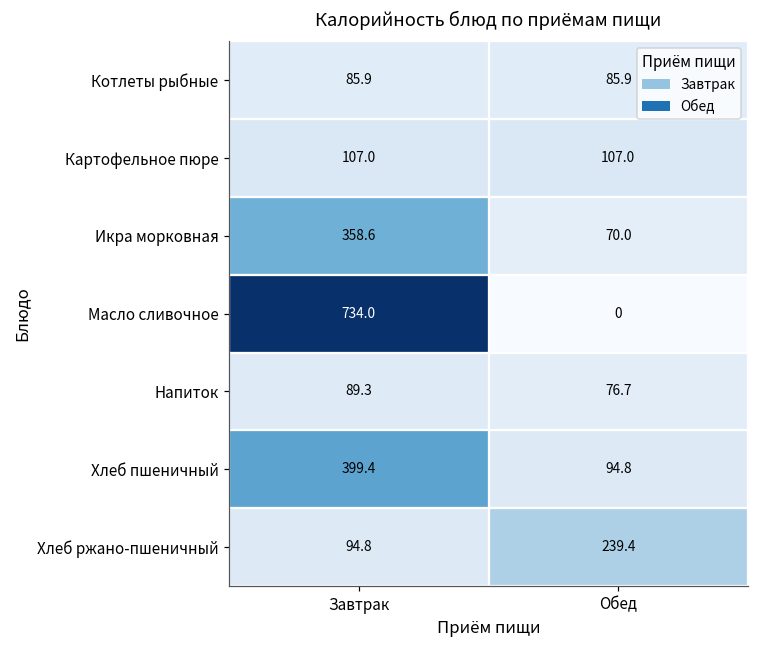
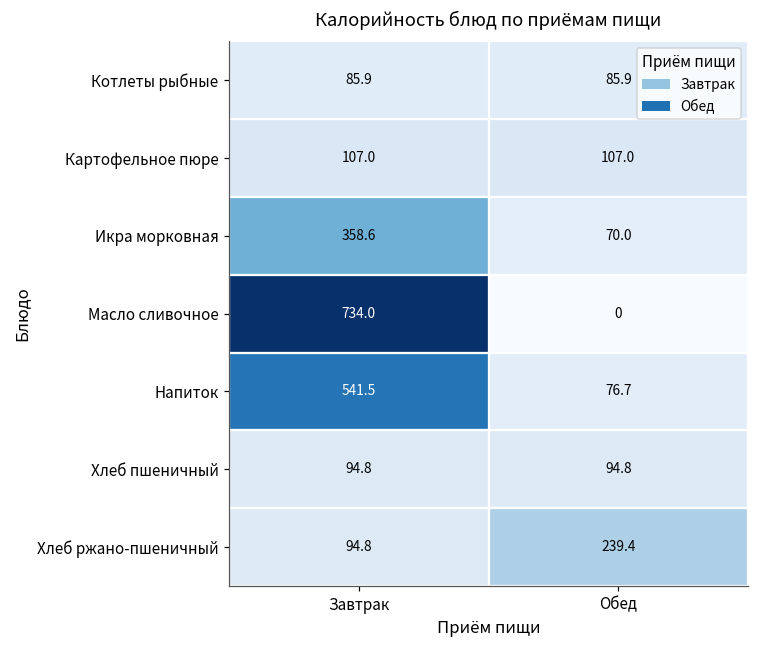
  {
    "Котлеты рыбные": {
      "Завтрак": 85.9,
      "Обед": 85.9
    },
    "Картофельное пюре": {
      "Завтрак": 107.0,
      "Обед": 107.0
    },
    "Икра морковная": {
      "Завтрак": 358.6,
      "Обед": 70.0
    },
    "Масло сливочное": {
      "Завтрак": 734.0,
      "Обед": 0
    },
    "Напиток": {
-     "Завтрак": 89.3,
+     "Завтрак": 541.5,
      "Обед": 76.7
    },
    "Хлеб пшеничный": {
-     "Завтрак": 399.4,
+     "Завтрак": 94.8,
      "Обед": 94.8
    },
    "Хлеб ржано-пшеничный": {
      "Завтрак": 94.8,
      "Обед": 239.4
    }
  }
